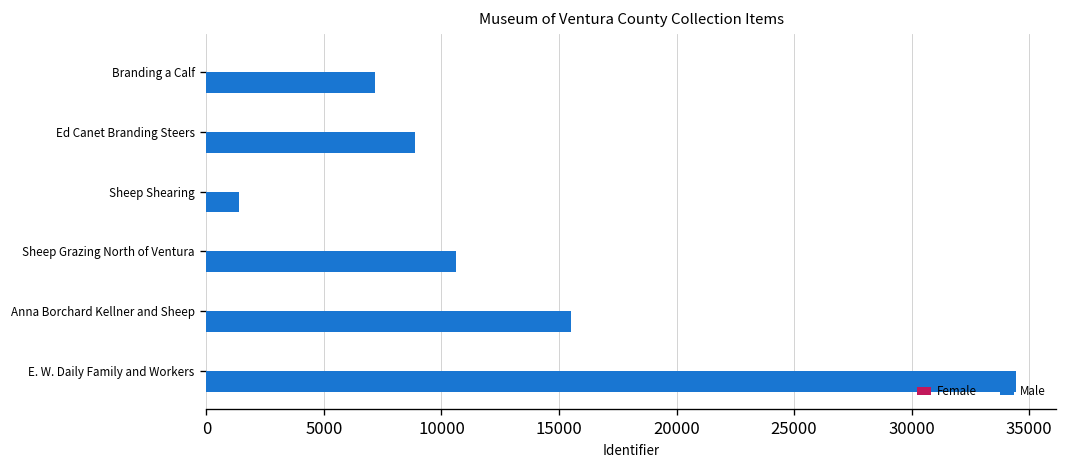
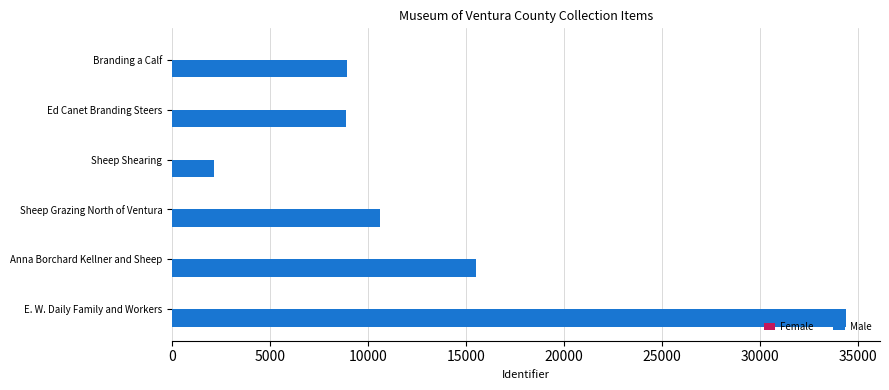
  {
    "Female": {
      "Branding a Calf": 0,
      "Ed Canet Branding Steers": 0,
      "Sheep Shearing": 0,
      "Sheep Grazing North of Ventura": 0,
      "Anna Borchard Kellner and Sheep": 0,
      "E. W. Daily Family and Workers": 0
    },
    "Male": {
-     "Branding a Calf": 7200,
+     "Branding a Calf": 8900,
      "Ed Canet Branding Steers": 8900,
-     "Sheep Shearing": 1400,
+     "Sheep Shearing": 2100,
      "Sheep Grazing North of Ventura": 10600,
      "Anna Borchard Kellner and Sheep": 15500,
      "E. W. Daily Family and Workers": 34400
    }
  }
